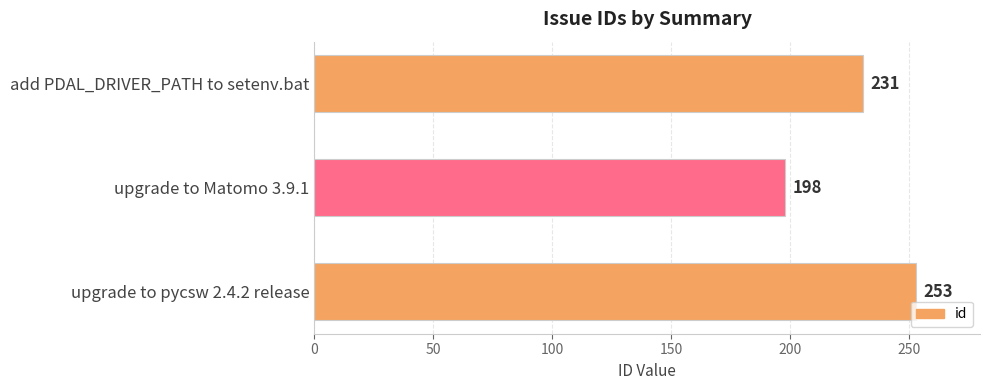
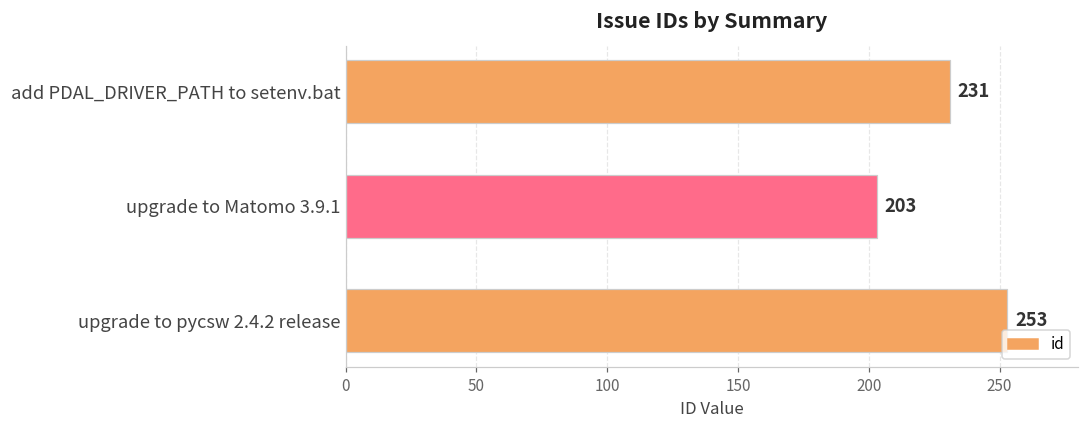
  {
    "add PDAL_DRIVER_PATH to setenv.bat": 231,
-   "upgrade to Matomo 3.9.1": 198,
+   "upgrade to Matomo 3.9.1": 203,
    "upgrade to pycsw 2.4.2 release": 253
  }
